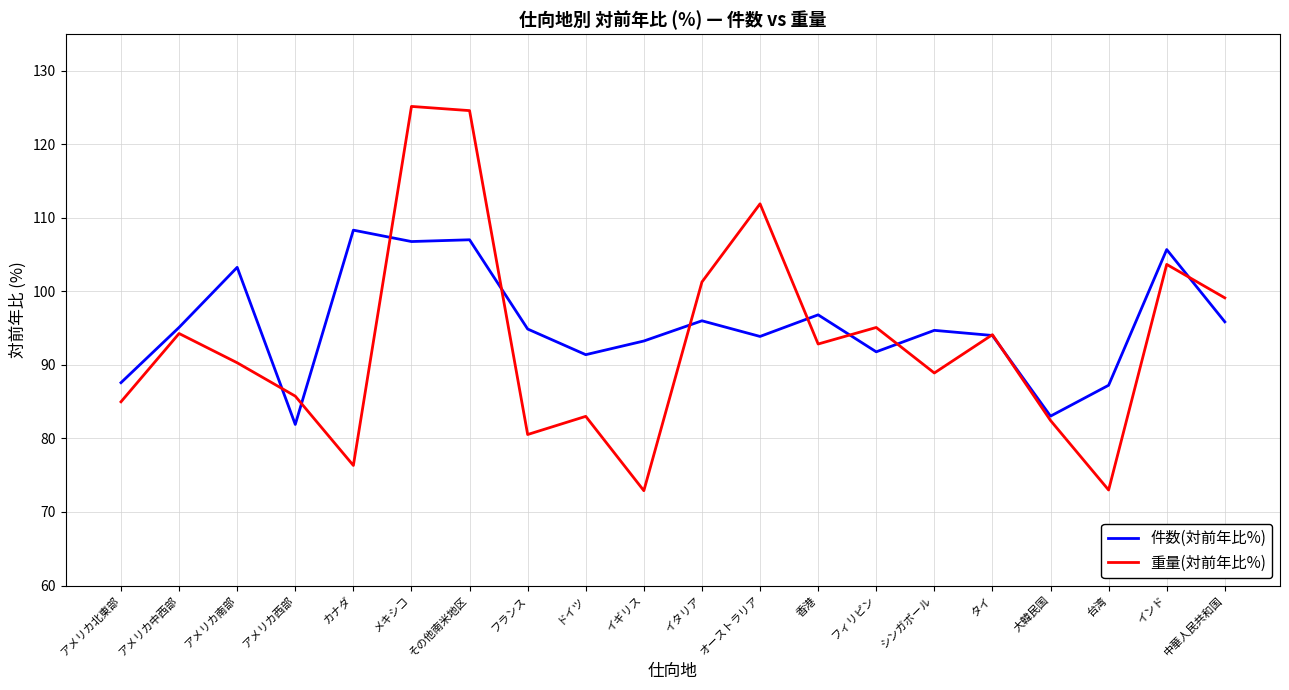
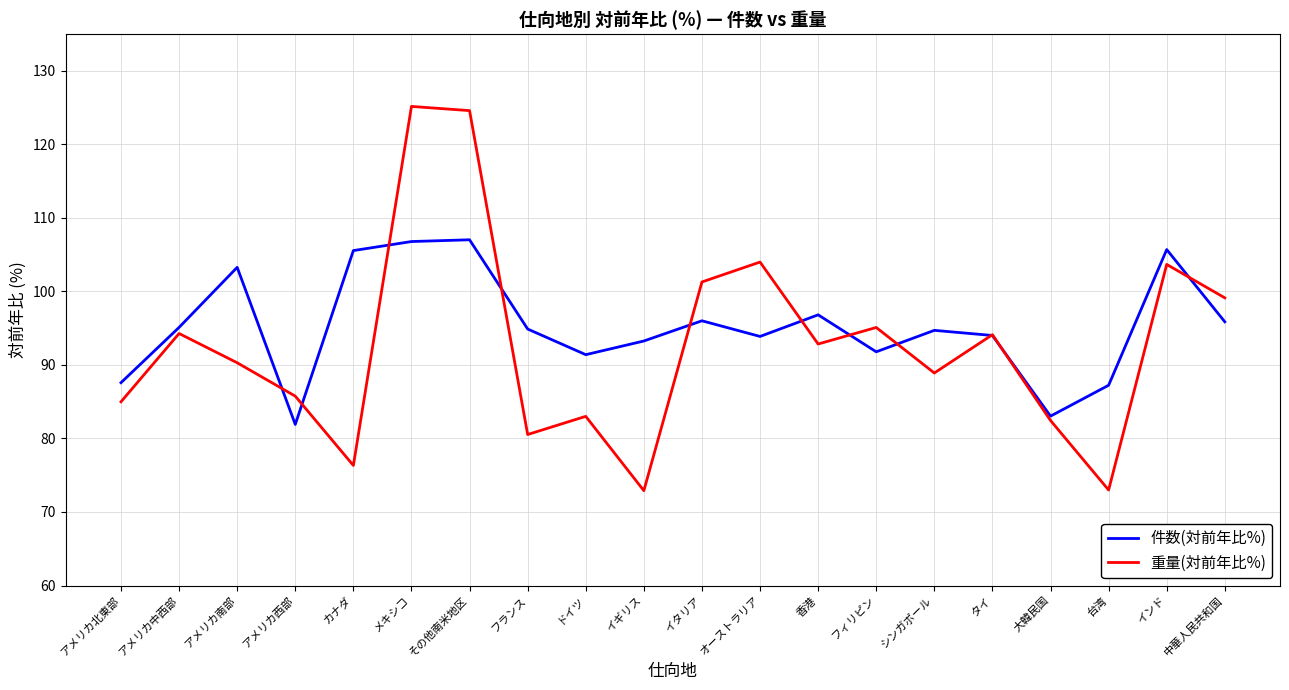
  {
    "件数(対前年比%)": {
      "アメリカ北東部": 88,
      "アメリカ中西部": 95,
      "アメリカ南部": 103,
      "アメリカ西部": 82,
-     "カナダ": 108,
+     "カナダ": 106,
      "メキシコ": 107,
      "その他南米地区": 107,
      "フランス": 95,
      "ドイツ": 91,
      "イギリス": 93,
      "イタリア": 96,
      "オーストラリア": 94,
      "香港": 97,
      "フィリピン": 92,
      "シンガポール": 95,
      "大韓民国": 83,
      "台湾": 87,
      "インド": 106,
      "中華人民共和国": 96
    },
    "重量(対前年比%)": {
      "アメリカ北東部": 85,
      "アメリカ中西部": 94,
      "アメリカ南部": 90,
      "アメリカ西部": 86,
      "カナダ": 76,
      "メキシコ": 125,
      "その他南米地区": 125,
      "フランス": 81,
      "ドイツ": 83,
      "イギリス": 73,
      "イタリア": 101,
-     "オーストラリア": 112,
+     "オーストラリア": 104,
      "香港": 93,
      "フィリピン": 95,
      "シンガポール": 89,
      "大韓民国": 82,
      "台湾": 73,
      "インド": 104,
      "中華人民共和国": 99
    }
  }
